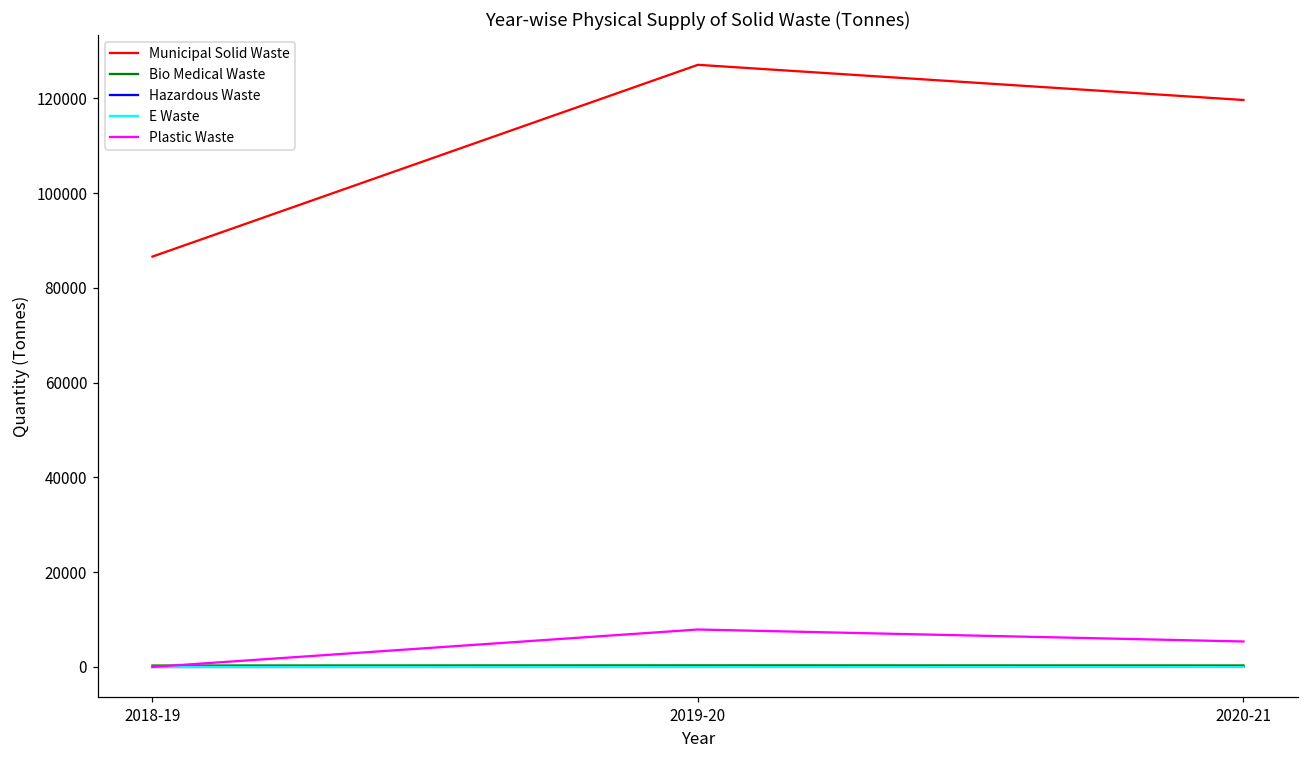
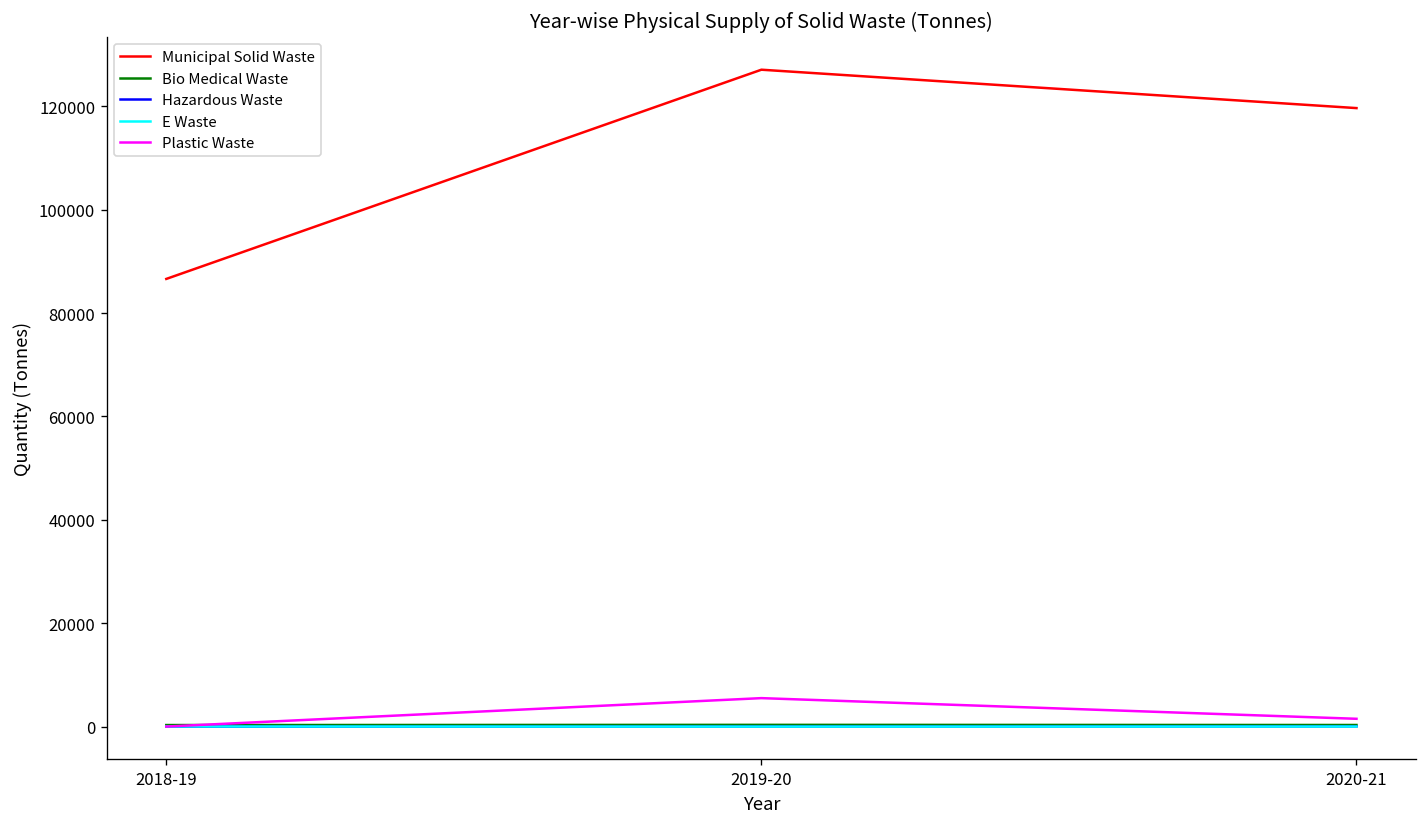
  {
    "Municipal Solid Waste": {
      "2018-19": 87000,
      "2019-20": 127000,
      "2020-21": 120000
    },
    "Plastic Waste": {
-     "2019-20": 8000,
-     "2020-21": 5000
+     "2019-20": 6000,
+     "2020-21": 2000
    }
  }
